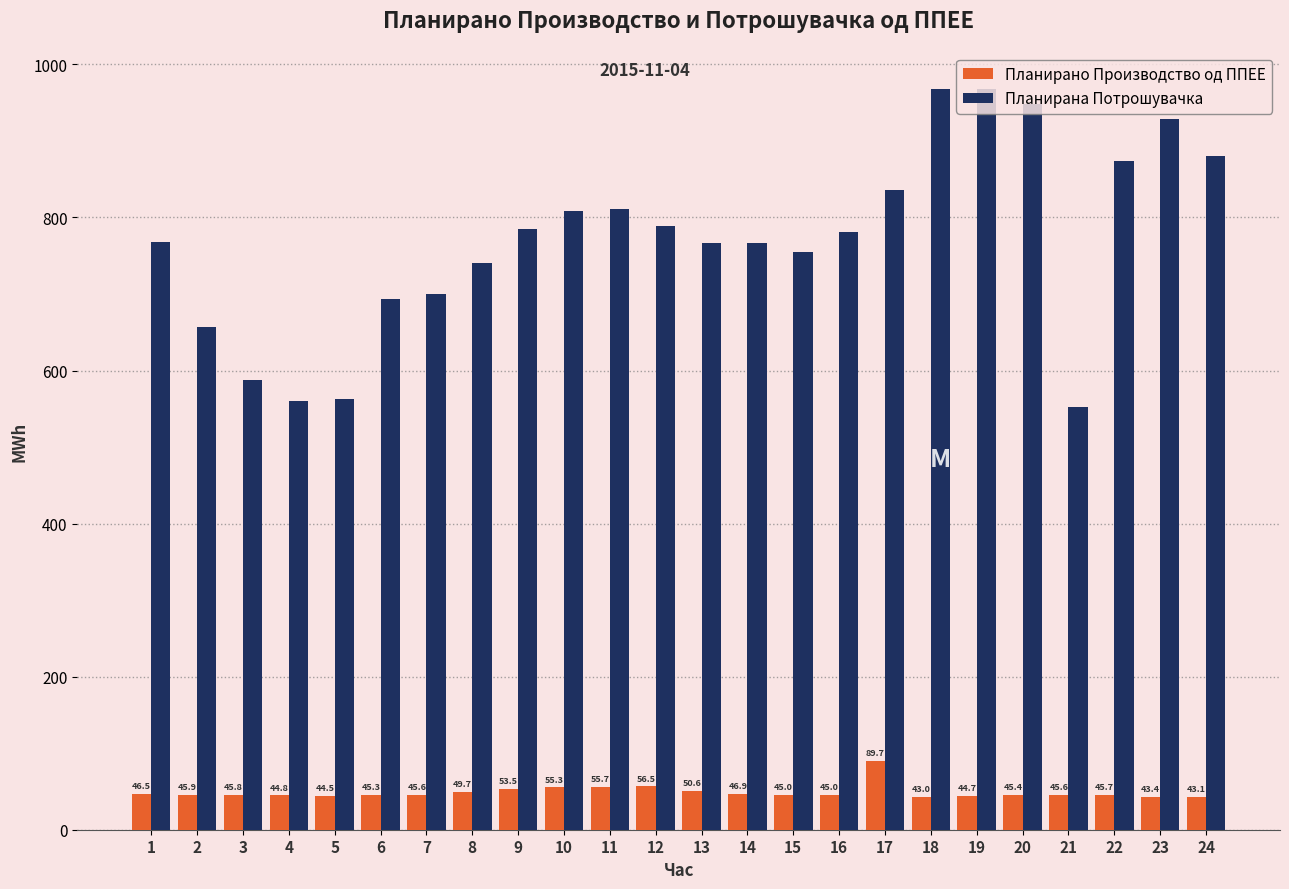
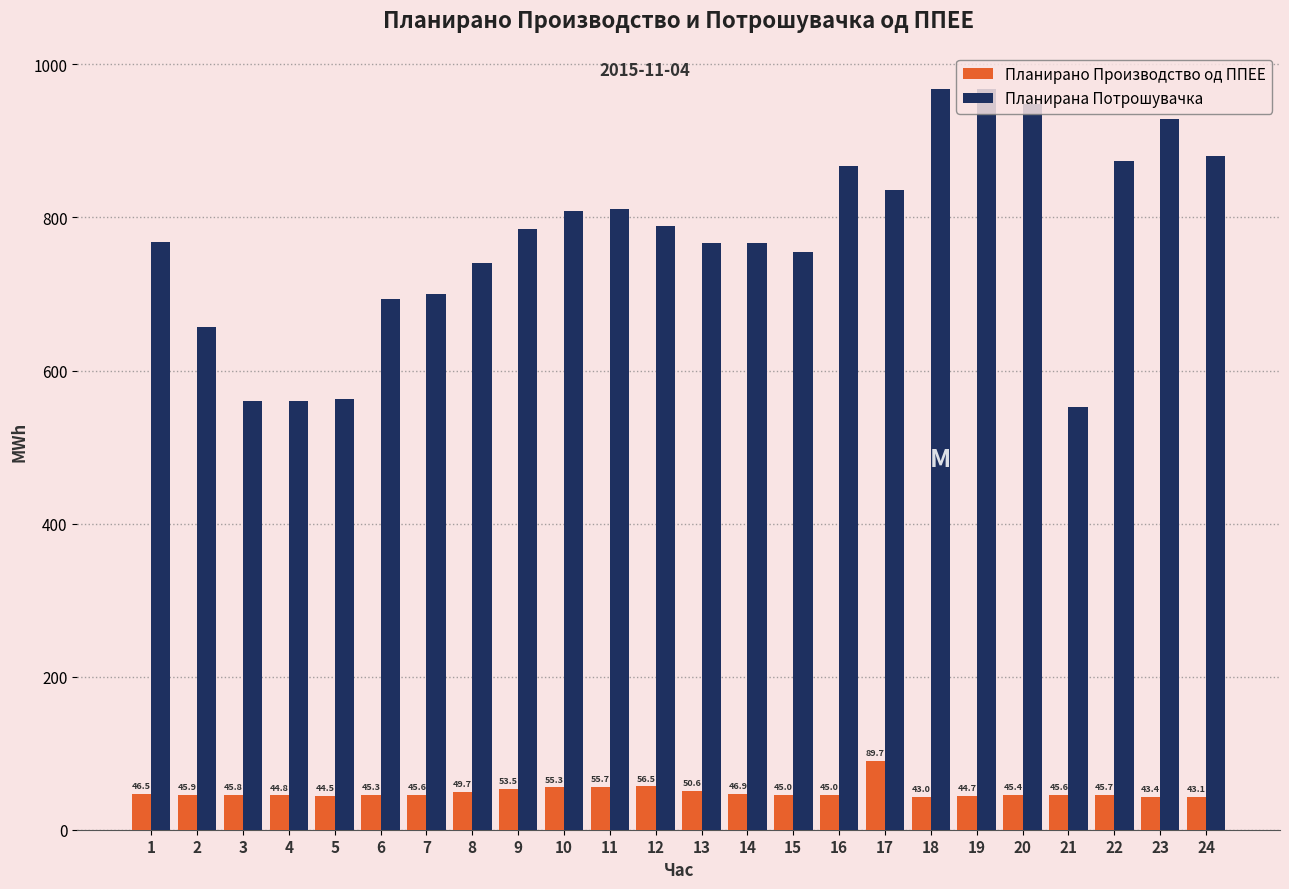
  {
    "Планирано Производство од ППЕЕ": {
      "1": 46.5,
      "2": 45.9,
      "3": 45.8,
      "4": 44.8,
      "5": 44.5,
      "6": 45.3,
      "7": 45.6,
      "8": 49.7,
      "9": 53.5,
      "10": 55.3,
      "11": 55.7,
      "12": 56.5,
      "13": 50.6,
      "14": 46.9,
      "15": 45.0,
      "16": 45.0,
      "17": 89.7,
      "18": 43.0,
      "19": 44.7,
      "20": 45.4,
      "21": 45.6,
      "22": 45.7,
      "23": 43.4,
      "24": 43.1
    },
    "Планирана Потрошувачка": {
      "1": 770,
      "2": 660,
-     "3": 590,
+     "3": 560,
      "4": 560,
      "5": 560,
      "6": 690,
      "7": 700,
      "8": 740,
      "9": 780,
      "10": 810,
      "11": 810,
      "12": 790,
      "13": 770,
      "14": 770,
      "15": 760,
-     "16": 780,
+     "16": 870,
      "17": 840,
      "18": 970,
      "21": 550,
      "22": 870,
      "23": 930,
      "24": 880
    }
  }
